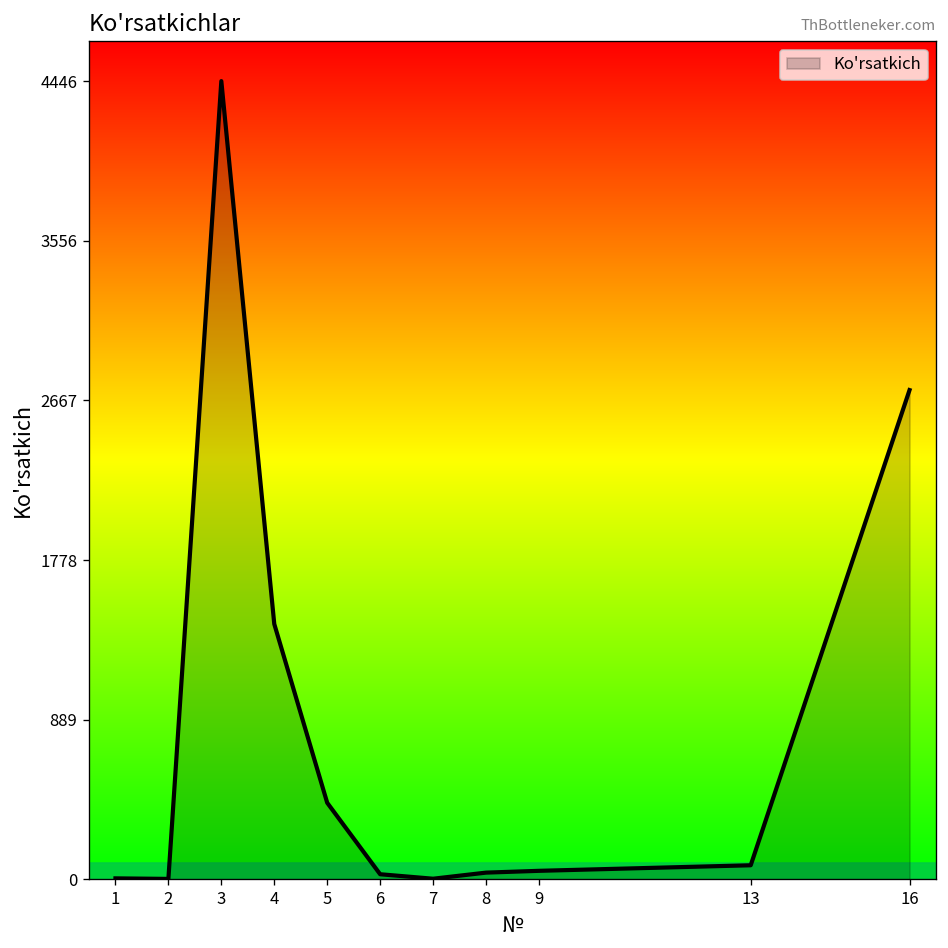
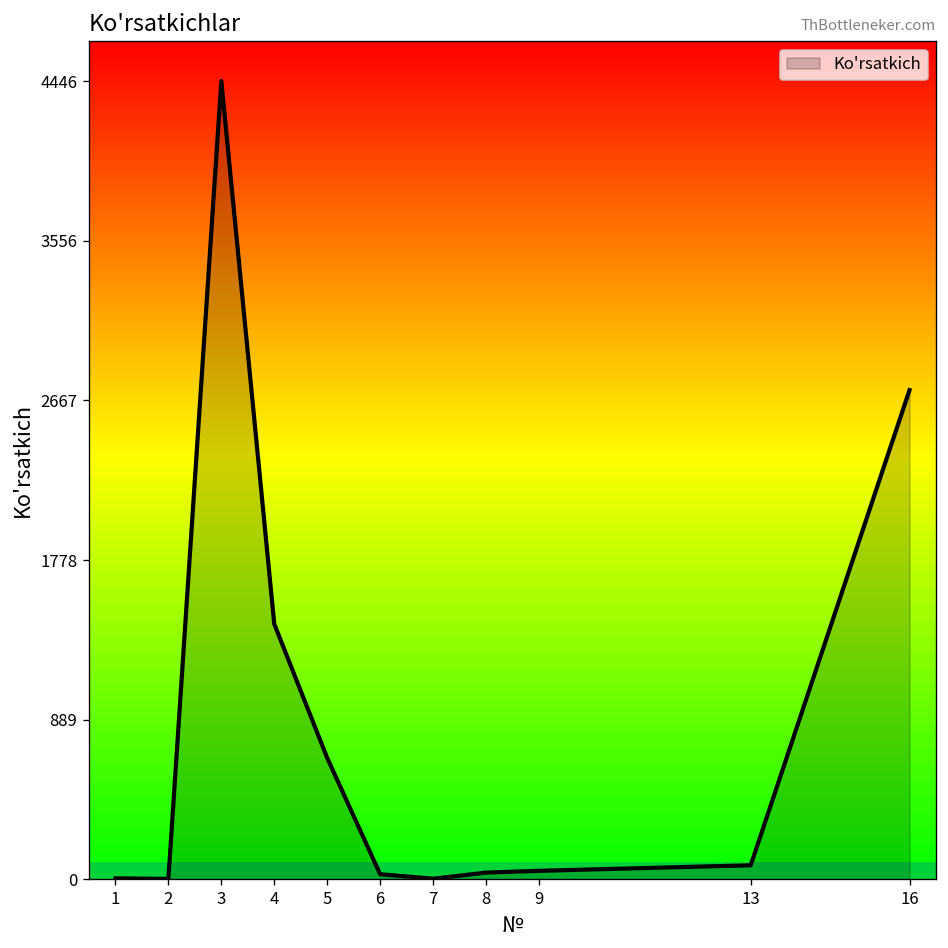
  {
    "3": 4450,
    "4": 1420,
-   "5": 430,
+   "5": 680,
    "16": 2730
  }
